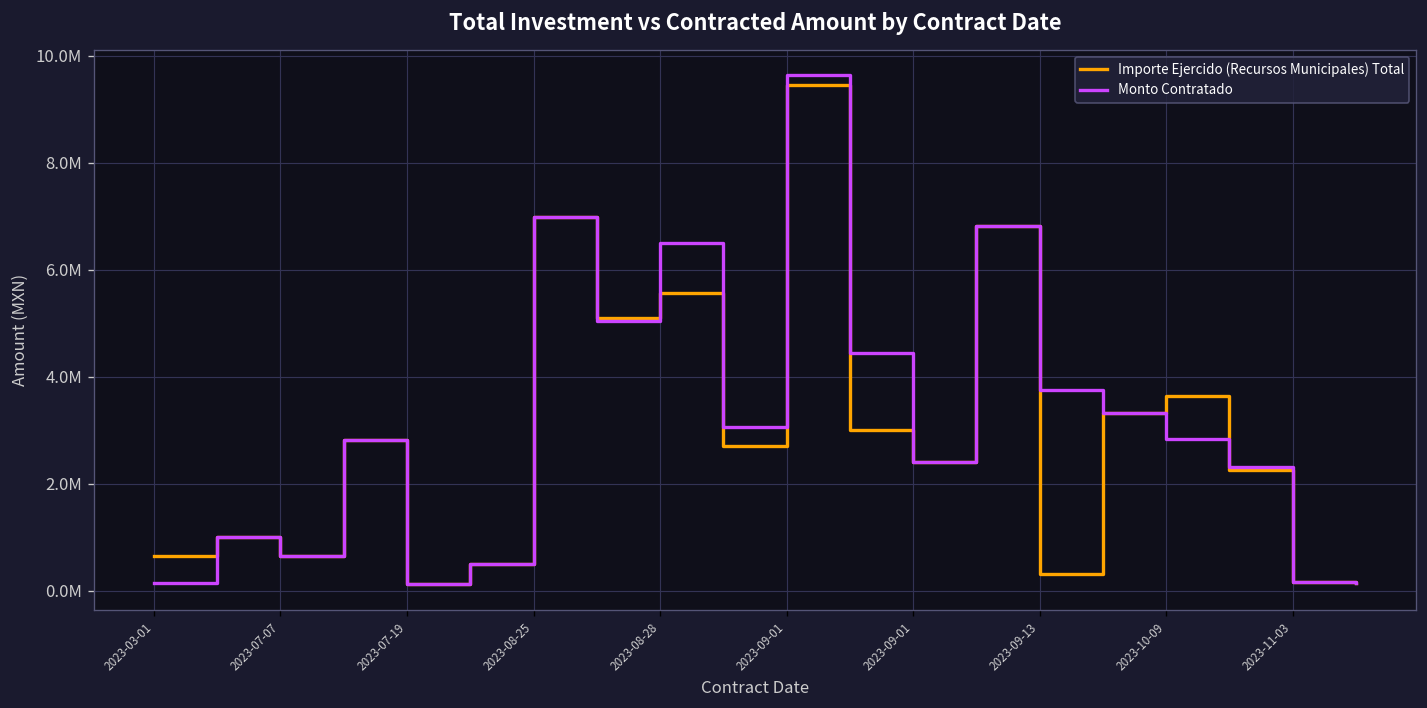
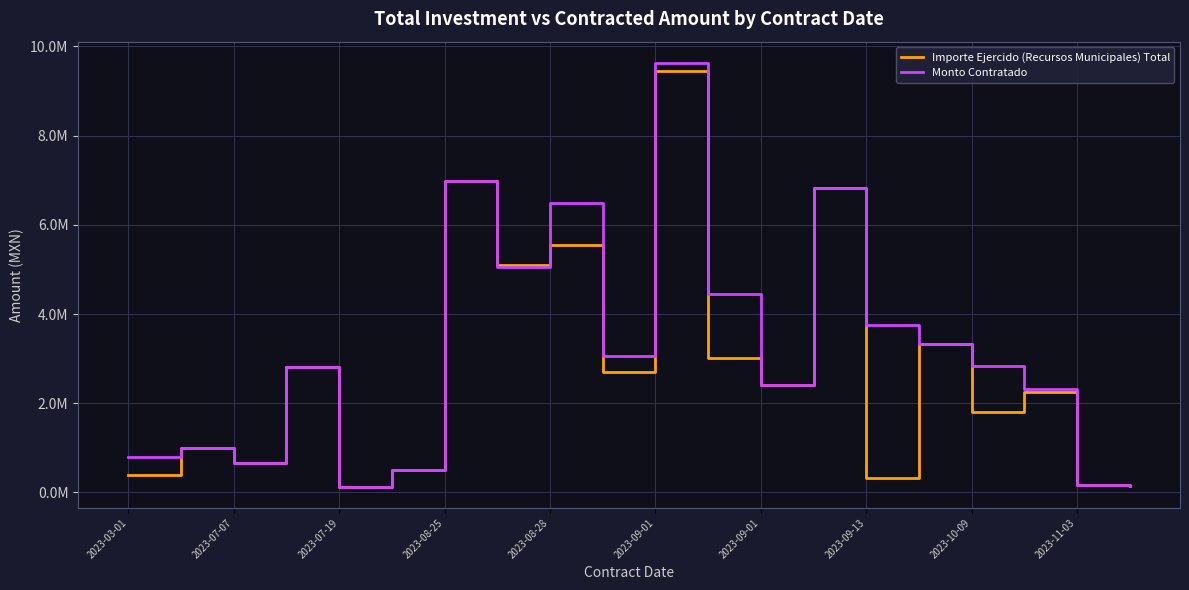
  {
    "Importe Ejercido (Recursos Municipales) Total": {
-     "2023-03-01": 700000,
+     "2023-03-01": 400000,
      "2023-09-13": 300000,
-     "2023-10-09": 3600000
+     "2023-10-09": 1800000
    },
    "Monto Contratado": {
-     "2023-03-01": 200000,
+     "2023-03-01": 800000,
      "2023-09-13": 3800000,
      "2023-10-09": 2800000
    }
  }
